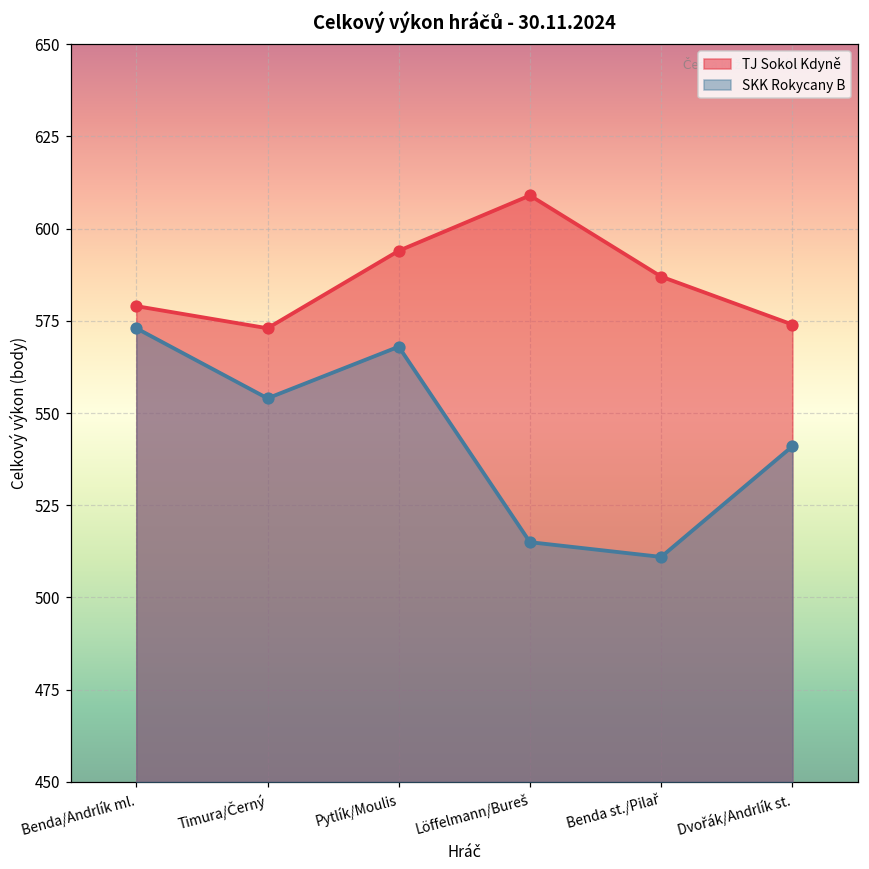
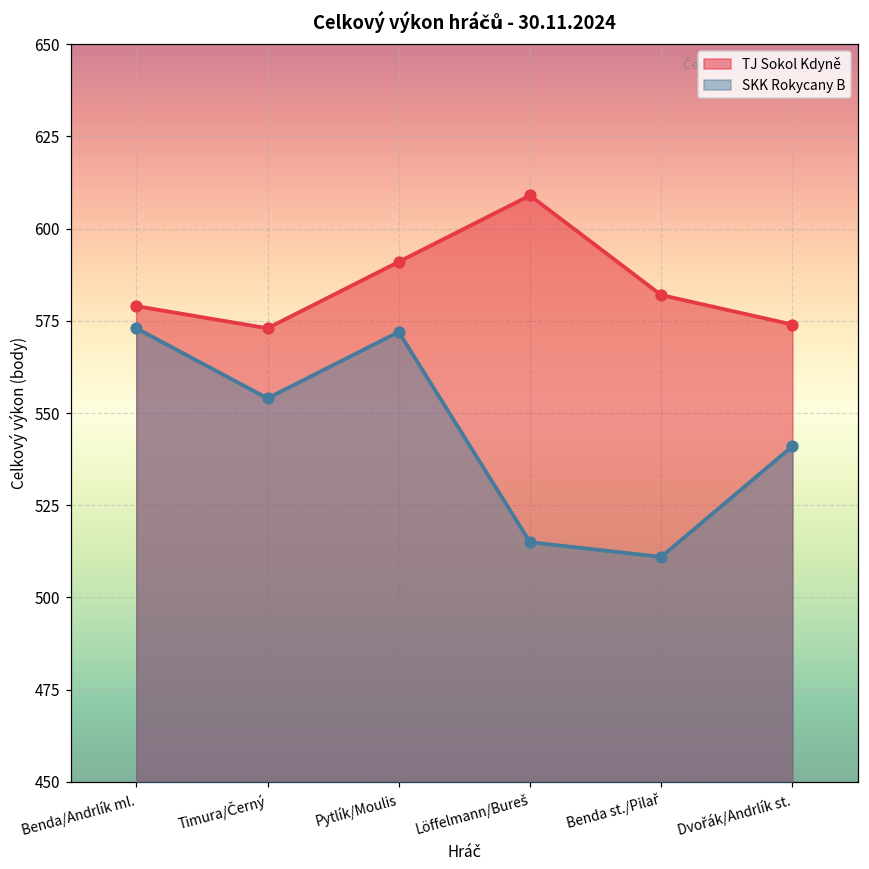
  {
    "TJ Sokol Kdyně": {
      "Benda/Andrlík ml.": 579,
      "Timura/Černý": 573,
-     "Pytlík/Moulis": 594,
+     "Pytlík/Moulis": 591,
      "Löffelmann/Bureš": 609,
-     "Benda st./Pilař": 587,
+     "Benda st./Pilař": 582,
      "Dvořák/Andrlík st.": 574
    },
    "SKK Rokycany B": {
      "Benda/Andrlík ml.": 573,
      "Timura/Černý": 554,
-     "Pytlík/Moulis": 568,
+     "Pytlík/Moulis": 572,
      "Löffelmann/Bureš": 515,
      "Benda st./Pilař": 511,
      "Dvořák/Andrlík st.": 541
    }
  }
